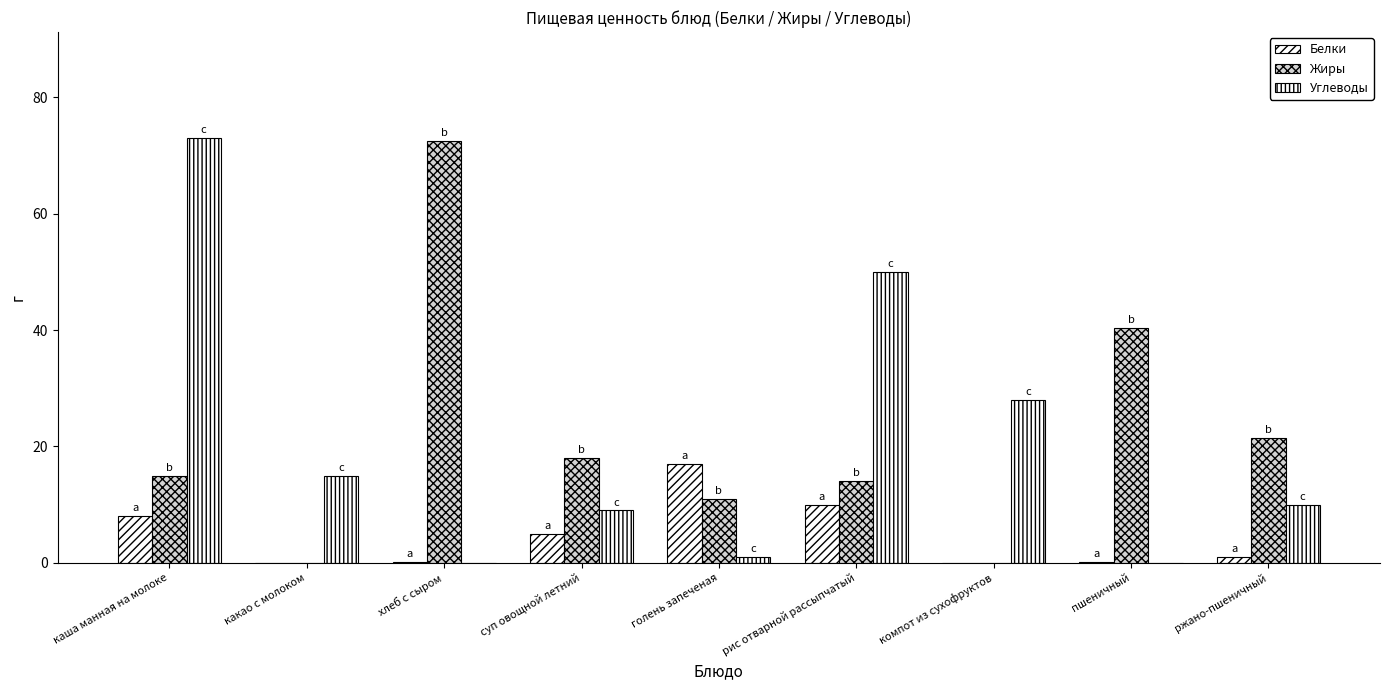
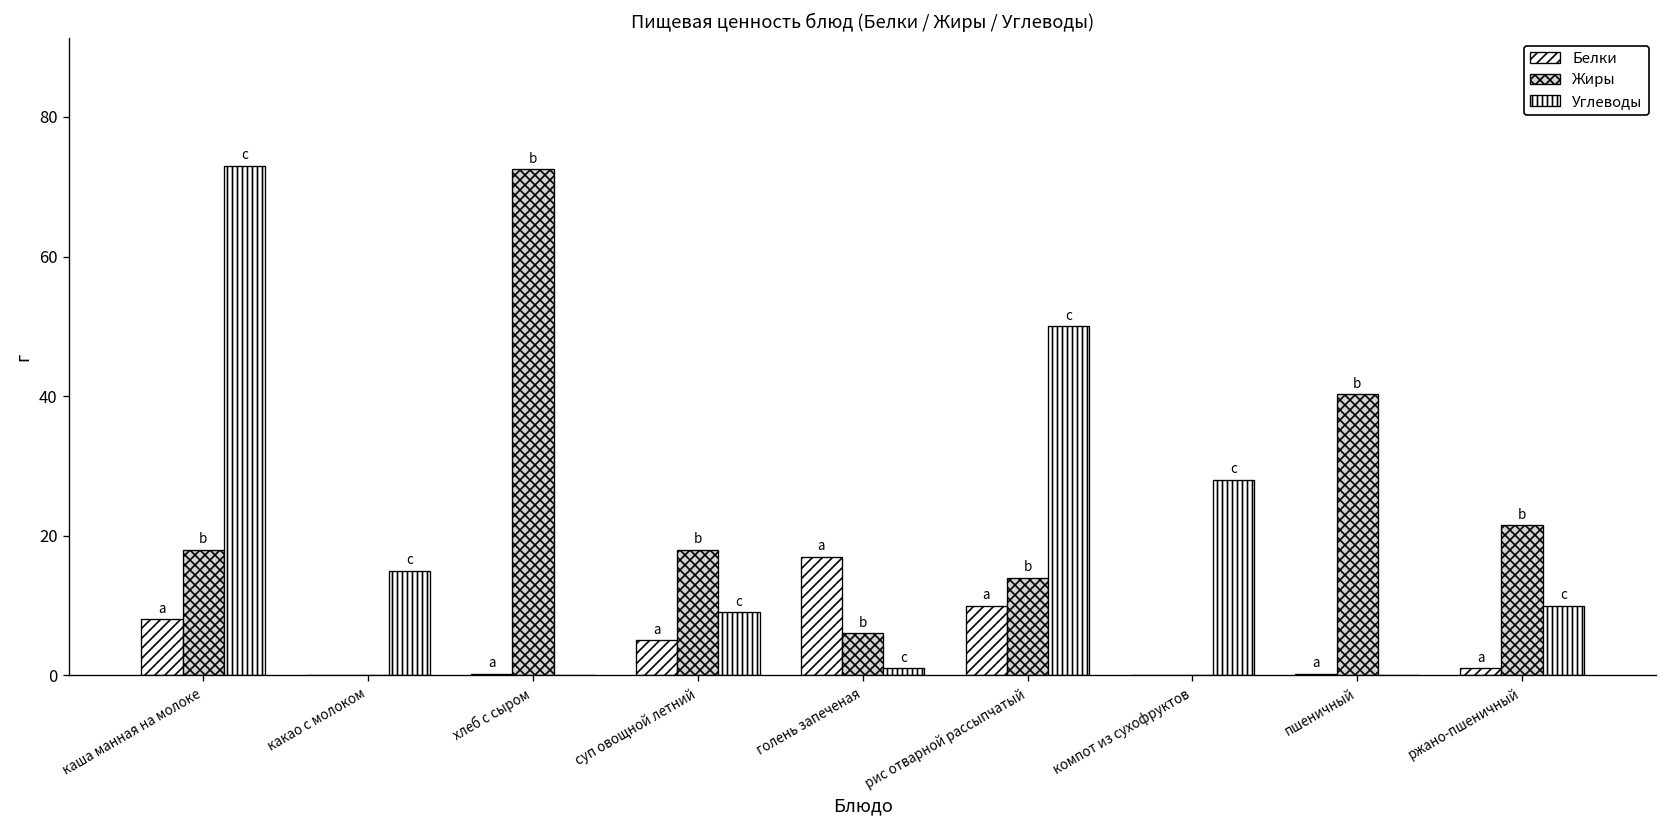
  {
    "Жиры": {
-     "каша манная на молоке": 15,
+     "каша манная на молоке": 18,
      "какао с молоком": 0,
      "хлеб с сыром": 73,
      "суп овощной летний": 18,
-     "голень запеченая": 11,
+     "голень запеченая": 6,
      "рис отварной рассыпчатый": 14,
      "компот из сухофруктов": 0,
      "пшеничный": 40,
      "ржано-пшеничный": 22
    }
  }
